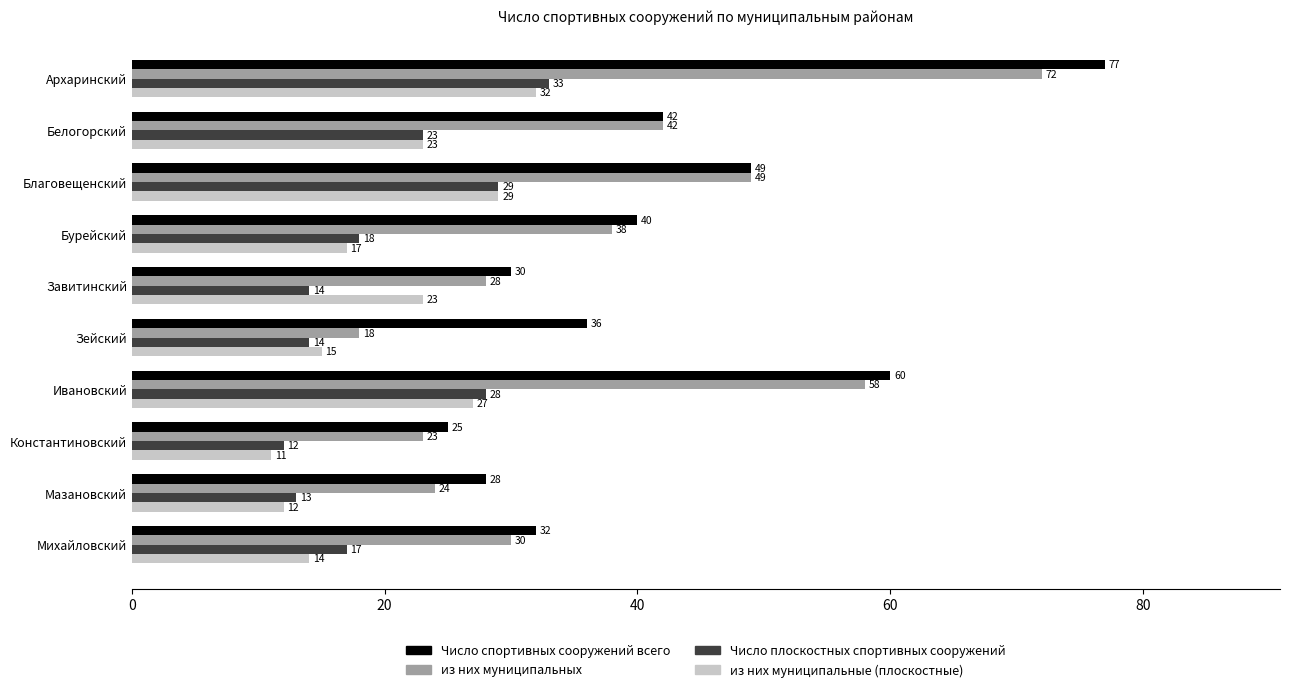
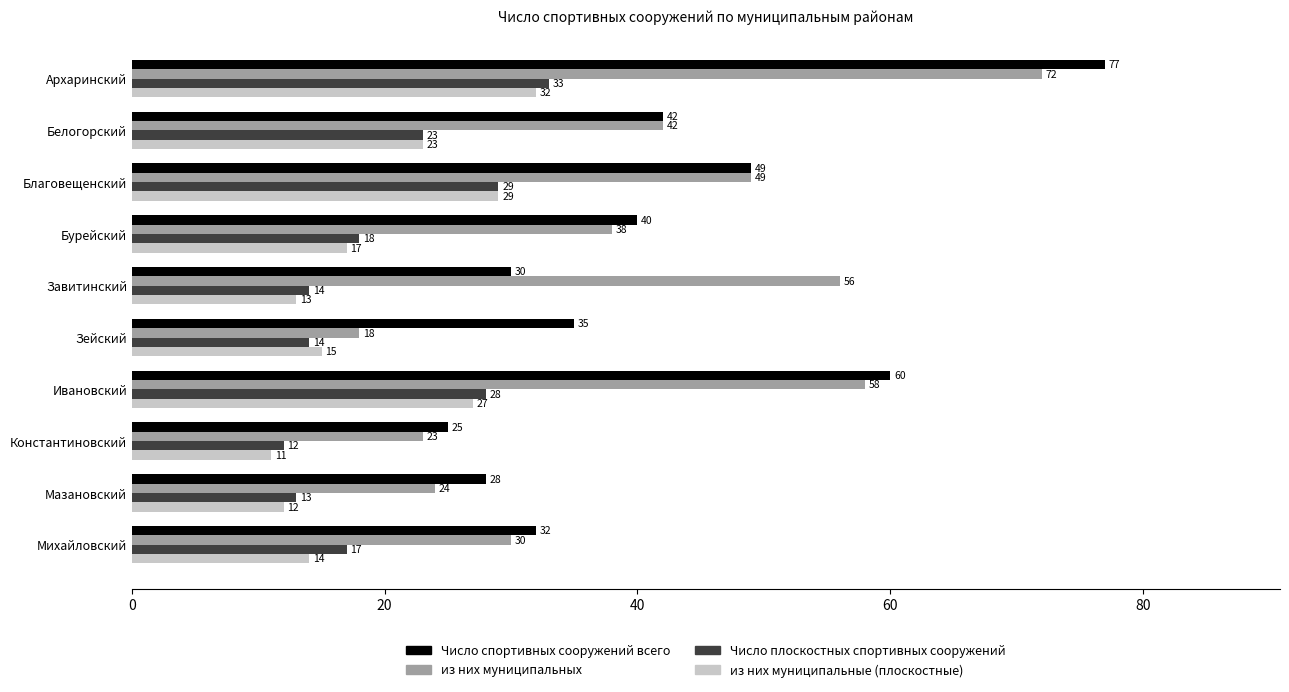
  {
    "Число спортивных сооружений всего": {
      "Архаринский": 77,
      "Белогорский": 42,
      "Благовещенский": 49,
      "Бурейский": 40,
      "Завитинский": 30,
-     "Зейский": 36,
+     "Зейский": 35,
      "Ивановский": 60,
      "Константиновский": 25,
      "Мазановский": 28,
      "Михайловский": 32
    },
    "из них муниципальных": {
      "Архаринский": 72,
      "Белогорский": 42,
      "Благовещенский": 49,
      "Бурейский": 38,
-     "Завитинский": 28,
+     "Завитинский": 56,
      "Зейский": 18,
      "Ивановский": 58,
      "Константиновский": 23,
      "Мазановский": 24,
      "Михайловский": 30
    },
    "Число плоскостных спортивных сооружений": {
      "Архаринский": 33,
      "Белогорский": 23,
      "Благовещенский": 29,
      "Бурейский": 18,
      "Завитинский": 14,
      "Зейский": 14,
      "Ивановский": 28,
      "Константиновский": 12,
      "Мазановский": 13,
      "Михайловский": 17
    },
    "из них муниципальные (плоскостные)": {
      "Архаринский": 32,
      "Белогорский": 23,
      "Благовещенский": 29,
      "Бурейский": 17,
-     "Завитинский": 23,
+     "Завитинский": 13,
      "Зейский": 15,
      "Ивановский": 27,
      "Константиновский": 11,
      "Мазановский": 12,
      "Михайловский": 14
    }
  }
